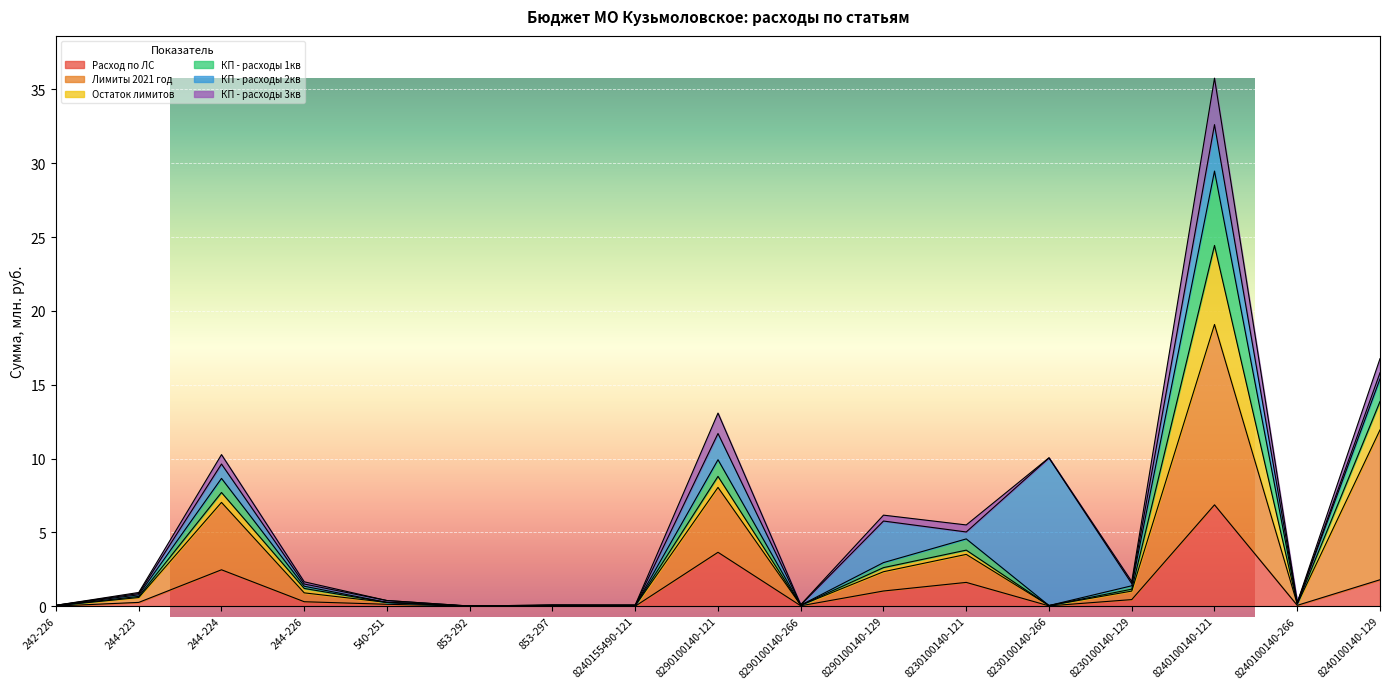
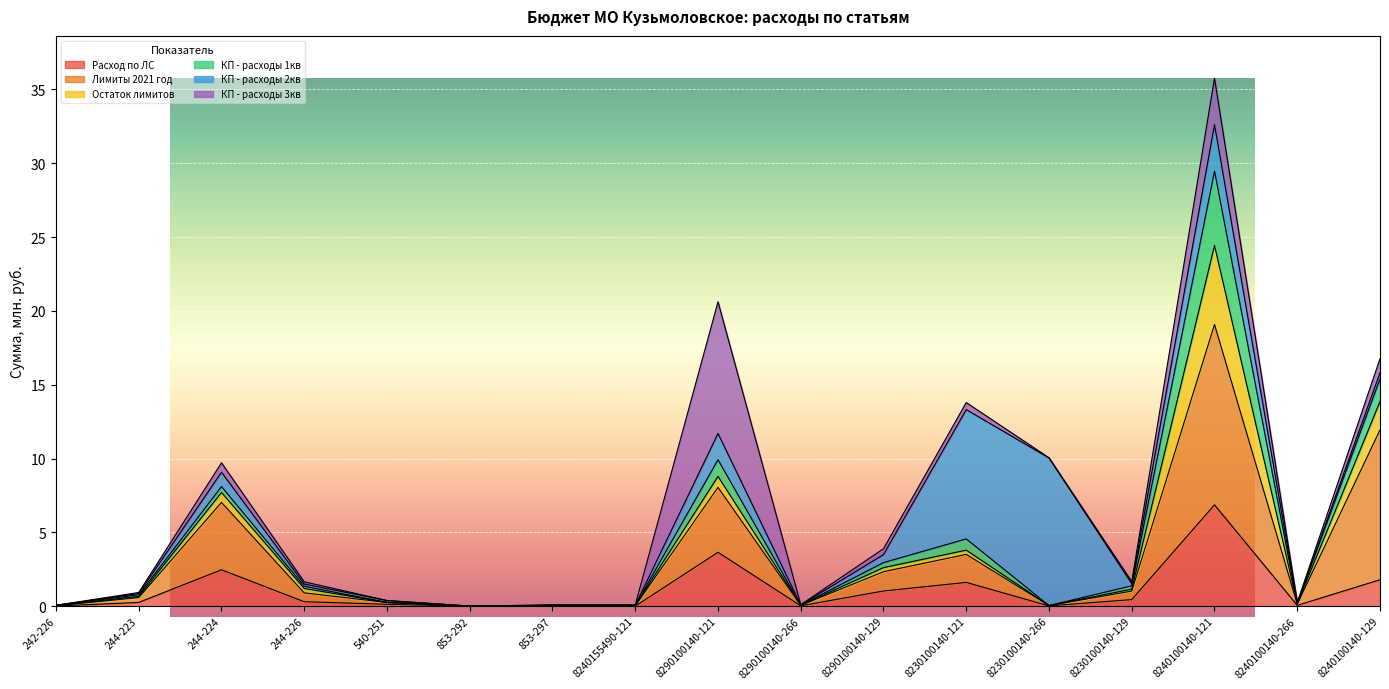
  {
    "Бюджет МО Кузьмоловское: расходы по статьям": {
      "Остаток лимитов": {
        "244-224": 0.7,
        "8290100140-121": 0.7,
        "8290100140-129": 0.3,
        "8230100140-121": 0.3,
        "8240100140-121": 5.4,
        "8240100140-129": 1.9
      },
      "КП - расходы 1кв": {
-       "244-224": 1.0,
+       "244-224": 0.4,
        "8290100140-121": 1.1,
        "8290100140-129": 0.3,
        "8230100140-121": 0.8,
        "8240100140-121": 5.0,
        "8240100140-129": 1.5
      },
      "КП - расходы 2кв": {
        "244-224": 1.0,
        "8290100140-121": 1.8,
-       "8290100140-129": 2.8,
-       "8230100140-121": 0.5,
+       "8290100140-129": 0.5,
+       "8230100140-121": 8.8,
        "8240100140-121": 3.1,
        "8240100140-129": 0.4
      },
      "КП - расходы 3кв": {
        "244-224": 0.6,
-       "8290100140-121": 1.4,
+       "8290100140-121": 8.9,
        "8290100140-129": 0.4,
        "8230100140-121": 0.5,
        "8240100140-121": 3.1,
        "8240100140-129": 1.0
      }
    }
  }
